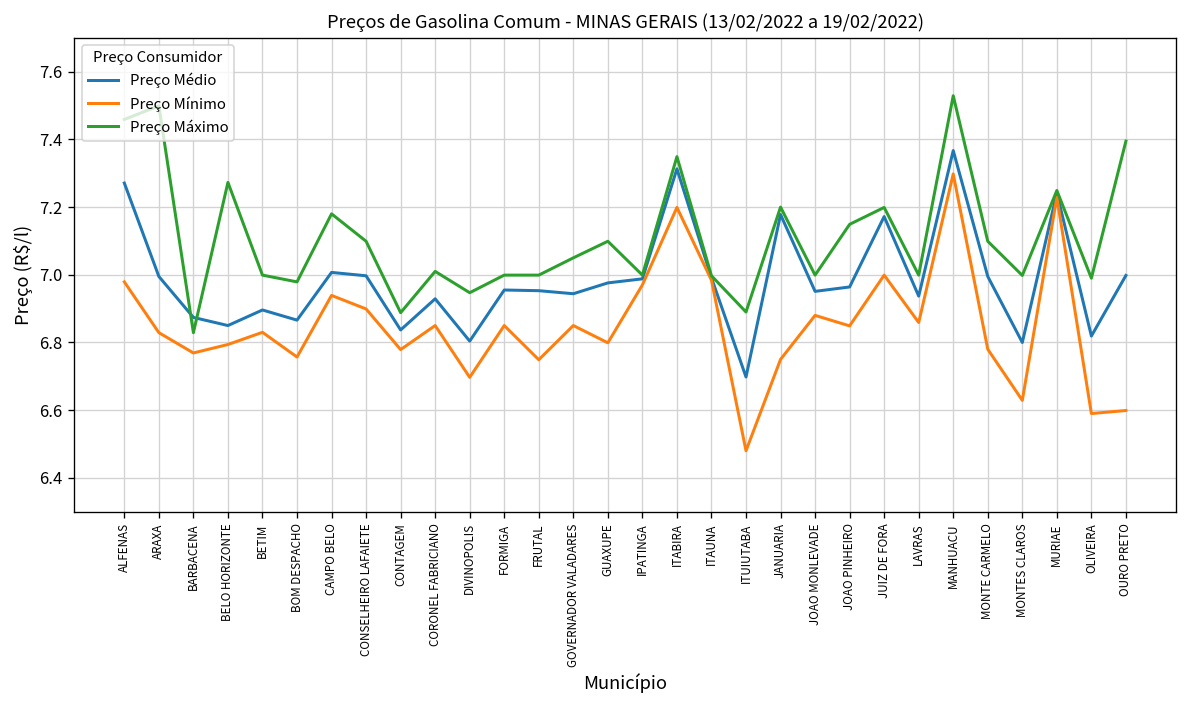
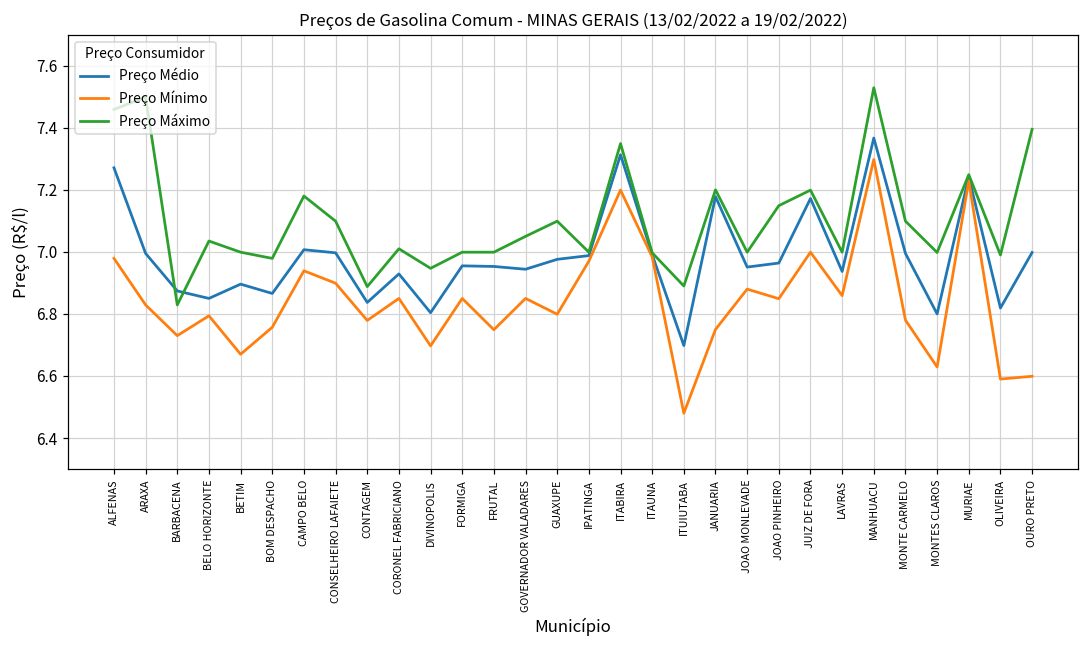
  {
    "Preço Médio": {
      "ALFENAS": 7.27,
      "ARAXA": 7.00,
      "BARBACENA": 6.87,
      "BELO HORIZONTE": 6.85,
      "BETIM": 6.90,
      "BOM DESPACHO": 6.87,
      "CAMPO BELO": 7.01,
      "CONSELHEIRO LAFAIETE": 7.00,
      "CONTAGEM": 6.84,
      "CORONEL FABRICIANO": 6.93,
      "DIVINOPOLIS": 6.80,
      "FORMIGA": 6.96,
      "FRUTAL": 6.95,
      "GOVERNADOR VALADARES": 6.94,
      "GUAXUPE": 6.98,
      "IPATINGA": 6.99,
      "ITABIRA": 7.31,
      "ITUIUTABA": 6.70,
      "JANUARIA": 7.18,
      "JOAO MONLEVADE": 6.95,
      "JOAO PINHEIRO": 6.96,
      "JUIZ DE FORA": 7.17,
      "LAVRAS": 6.94,
      "MANHUACU": 7.37,
      "MONTE CARMELO": 7.00,
      "MONTES CLAROS": 6.80,
      "OLIVEIRA": 6.82,
      "OURO PRETO": 7.00
    },
    "Preço Mínimo": {
      "ALFENAS": 6.98,
      "ARAXA": 6.83,
-     "BARBACENA": 6.77,
+     "BARBACENA": 6.73,
      "BELO HORIZONTE": 6.79,
-     "BETIM": 6.83,
+     "BETIM": 6.67,
      "BOM DESPACHO": 6.76,
      "CAMPO BELO": 6.94,
      "CONSELHEIRO LAFAIETE": 6.90,
      "CONTAGEM": 6.78,
      "CORONEL FABRICIANO": 6.85,
      "DIVINOPOLIS": 6.70,
      "FORMIGA": 6.85,
      "FRUTAL": 6.75,
      "GOVERNADOR VALADARES": 6.85,
      "GUAXUPE": 6.80,
      "IPATINGA": 6.97,
      "ITABIRA": 7.20,
      "ITUIUTABA": 6.48,
      "JANUARIA": 6.75,
      "JOAO MONLEVADE": 6.88,
      "JOAO PINHEIRO": 6.85,
      "JUIZ DE FORA": 7.00,
      "LAVRAS": 6.86,
      "MANHUACU": 7.30,
      "MONTE CARMELO": 6.78,
      "MONTES CLAROS": 6.63,
      "MURIAE": 7.23,
      "OLIVEIRA": 6.59,
      "OURO PRETO": 6.60
    },
    "Preço Máximo": {
      "BARBACENA": 6.83,
-     "BELO HORIZONTE": 7.27,
+     "BELO HORIZONTE": 7.04,
      "BETIM": 7.00,
      "BOM DESPACHO": 6.98,
      "CAMPO BELO": 7.18,
      "CONSELHEIRO LAFAIETE": 7.10,
      "CONTAGEM": 6.89,
      "CORONEL FABRICIANO": 7.01,
      "DIVINOPOLIS": 6.95,
      "FORMIGA": 7.00,
      "FRUTAL": 7.00,
      "GOVERNADOR VALADARES": 7.05,
      "GUAXUPE": 7.10,
      "IPATINGA": 7.00,
      "ITABIRA": 7.35,
      "ITUIUTABA": 6.89,
      "JANUARIA": 7.20,
      "JOAO MONLEVADE": 7.00,
      "JOAO PINHEIRO": 7.15,
      "JUIZ DE FORA": 7.20,
      "LAVRAS": 7.00,
      "MANHUACU": 7.53,
      "MONTE CARMELO": 7.10,
      "MONTES CLAROS": 7.00,
      "OLIVEIRA": 6.99,
      "OURO PRETO": 7.40
    }
  }
